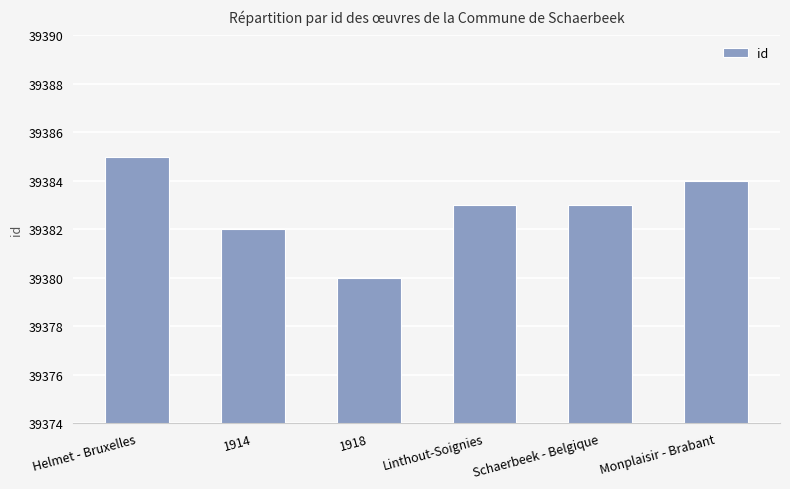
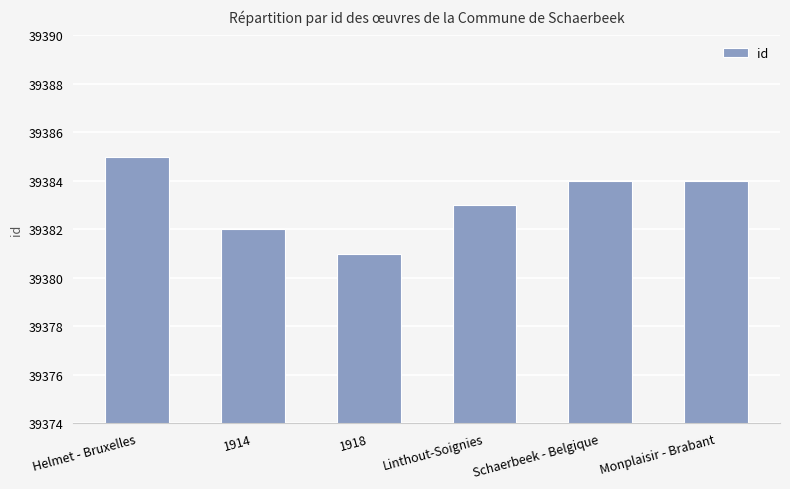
  {
    "Helmet - Bruxelles": 39385,
    "1914": 39382,
-   "1918": 39380,
+   "1918": 39381,
    "Linthout-Soignies": 39383,
-   "Schaerbeek - Belgique": 39383,
+   "Schaerbeek - Belgique": 39384,
    "Monplaisir - Brabant": 39384
  }
